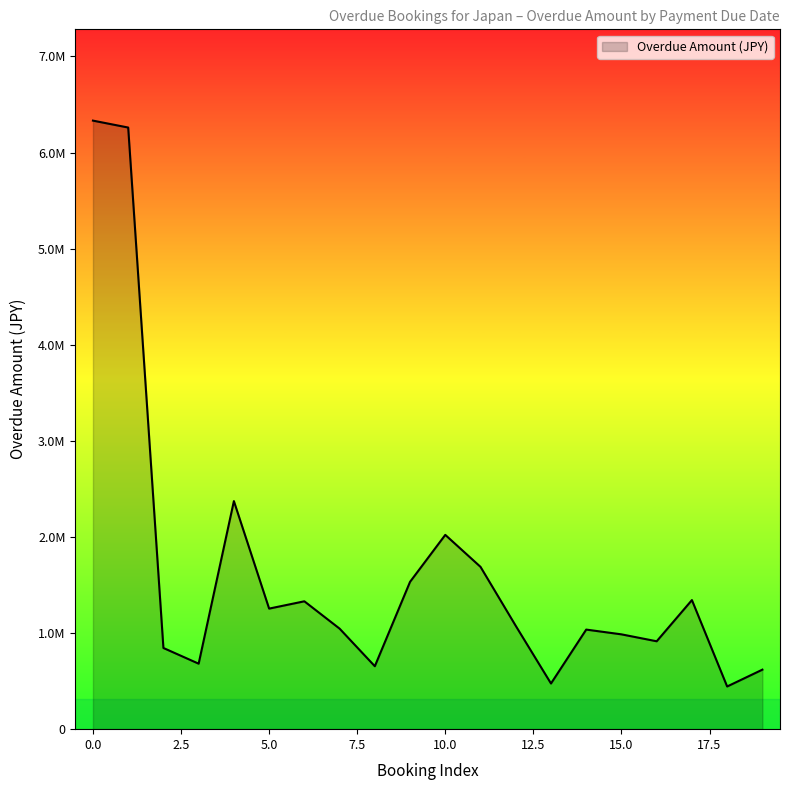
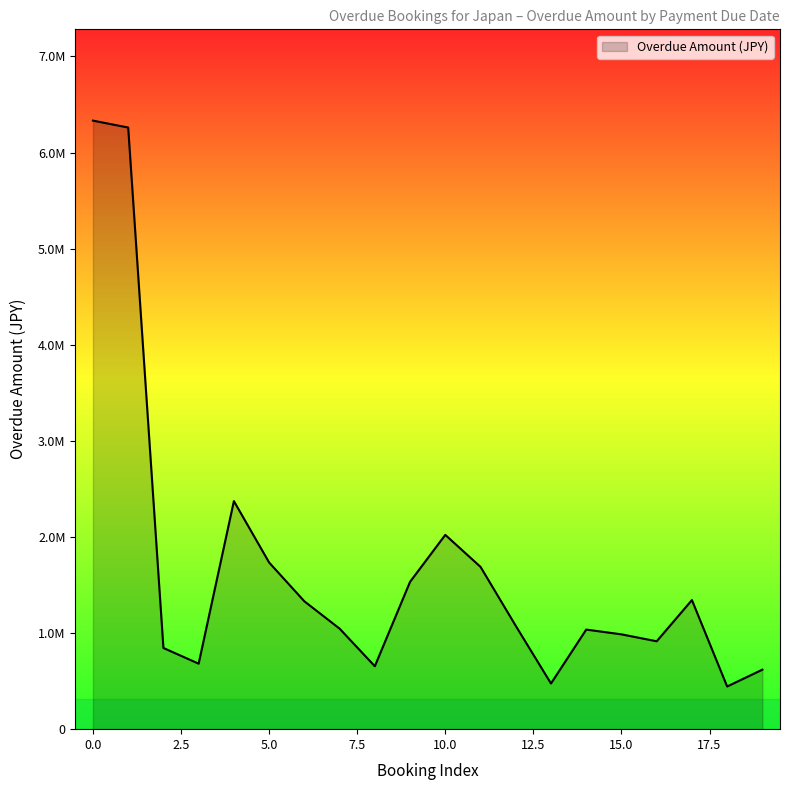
  {
    "0.0": 6300000,
-   "5.0": 1300000,
+   "5.0": 1700000,
    "10.0": 2000000,
    "15.0": 1000000
  }
